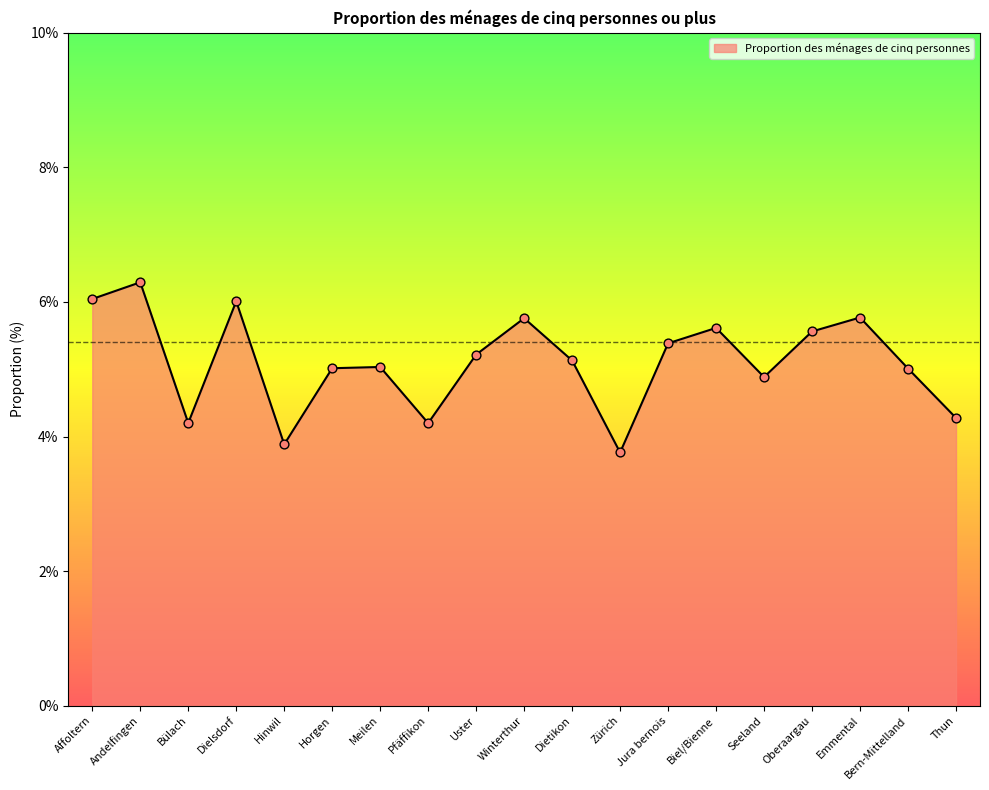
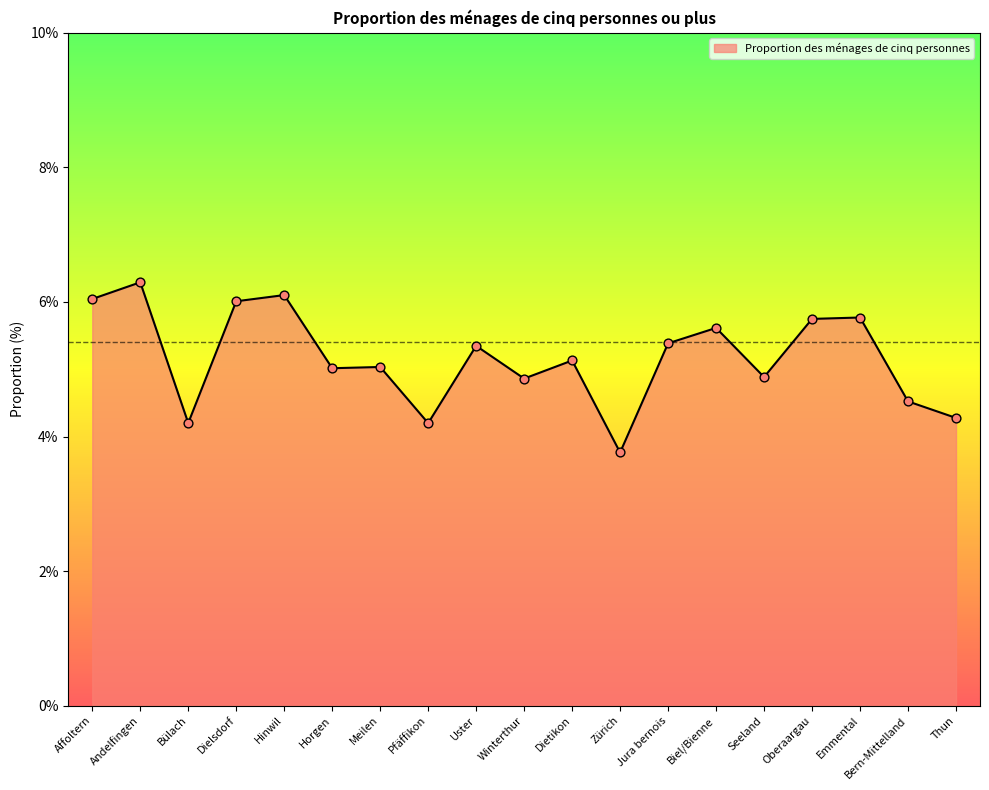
  {
    "Affoltern": "6.0%",
    "Andelfingen": "6.3%",
    "Bülach": "4.2%",
    "Dielsdorf": "6.0%",
-   "Hinwil": "3.9%",
+   "Hinwil": "6.1%",
    "Horgen": "5.0%",
    "Meilen": "5.0%",
    "Pfäffikon": "4.2%",
-   "Uster": "5.2%",
-   "Winterthur": "5.8%",
+   "Uster": "5.3%",
+   "Winterthur": "4.9%",
    "Dietikon": "5.1%",
    "Zürich": "3.8%",
    "Jura bernois": "5.4%",
    "Biel/Bienne": "5.6%",
    "Seeland": "4.9%",
-   "Oberaargau": "5.6%",
+   "Oberaargau": "5.7%",
    "Emmental": "5.8%",
-   "Bern-Mittelland": "5.0%",
+   "Bern-Mittelland": "4.5%",
    "Thun": "4.3%"
  }
